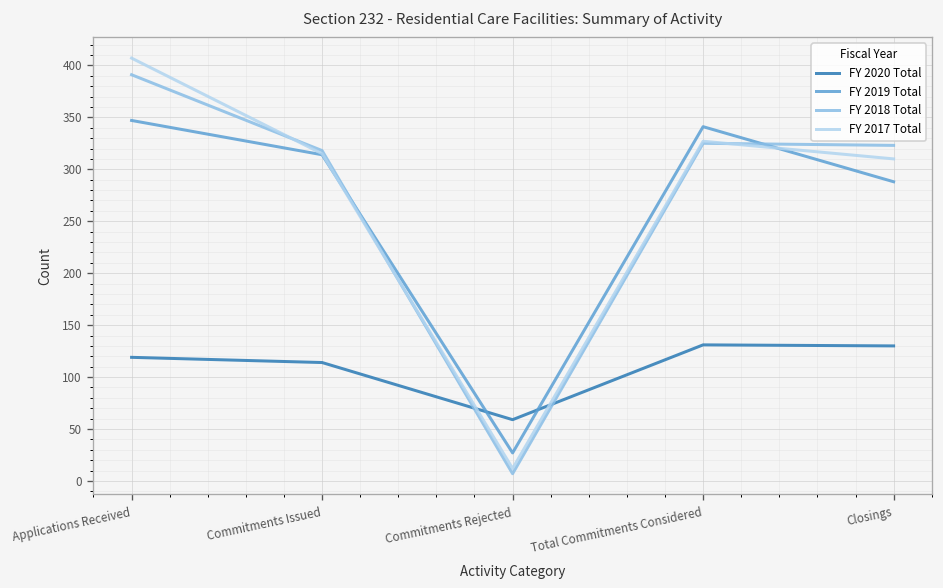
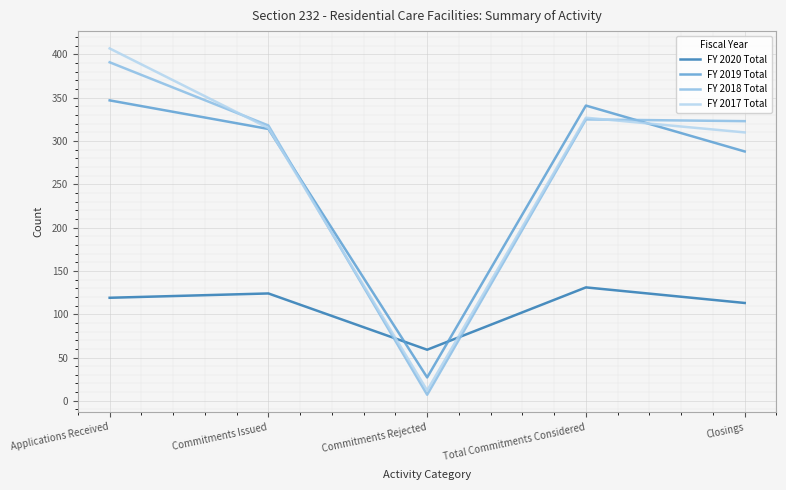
  {
    "FY 2020 Total": {
      "Applications Received": 120,
-     "Commitments Issued": 110,
+     "Commitments Issued": 120,
      "Commitments Rejected": 60,
      "Total Commitments Considered": 130,
-     "Closings": 130
+     "Closings": 110
    }
  }
